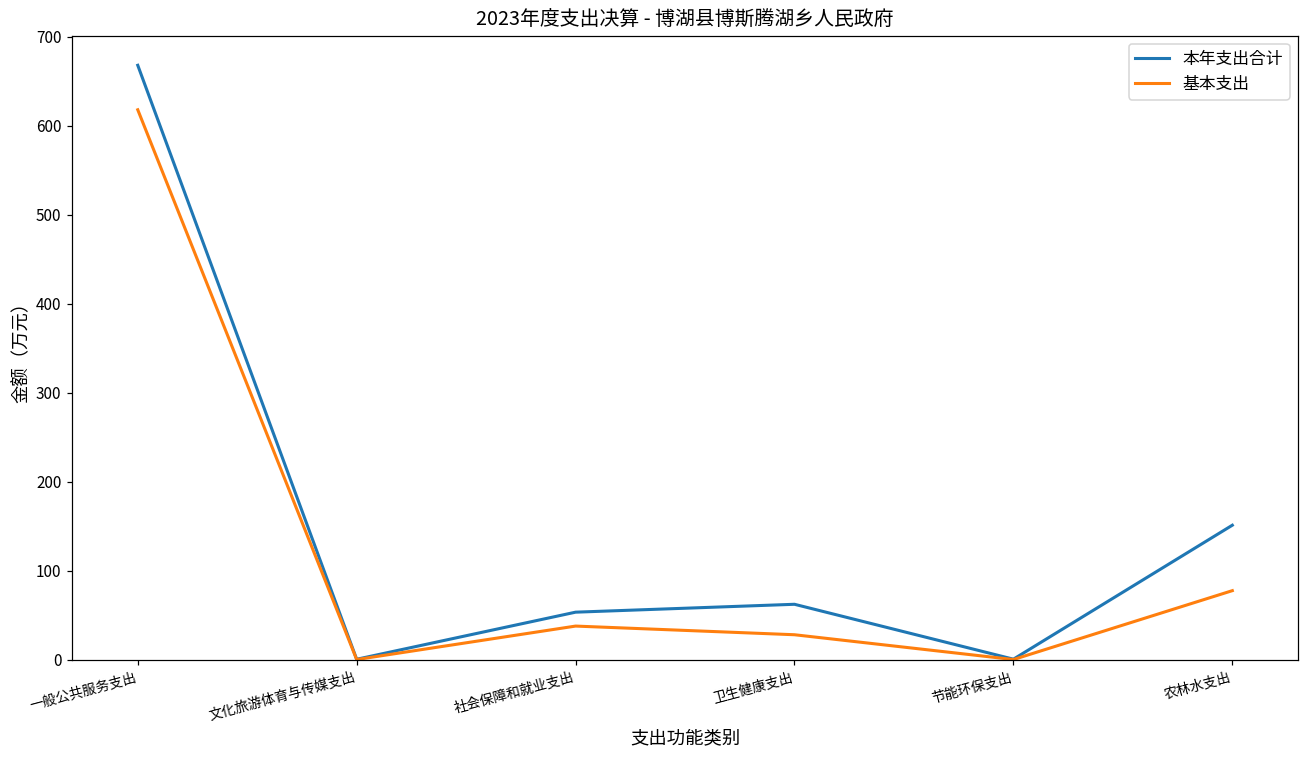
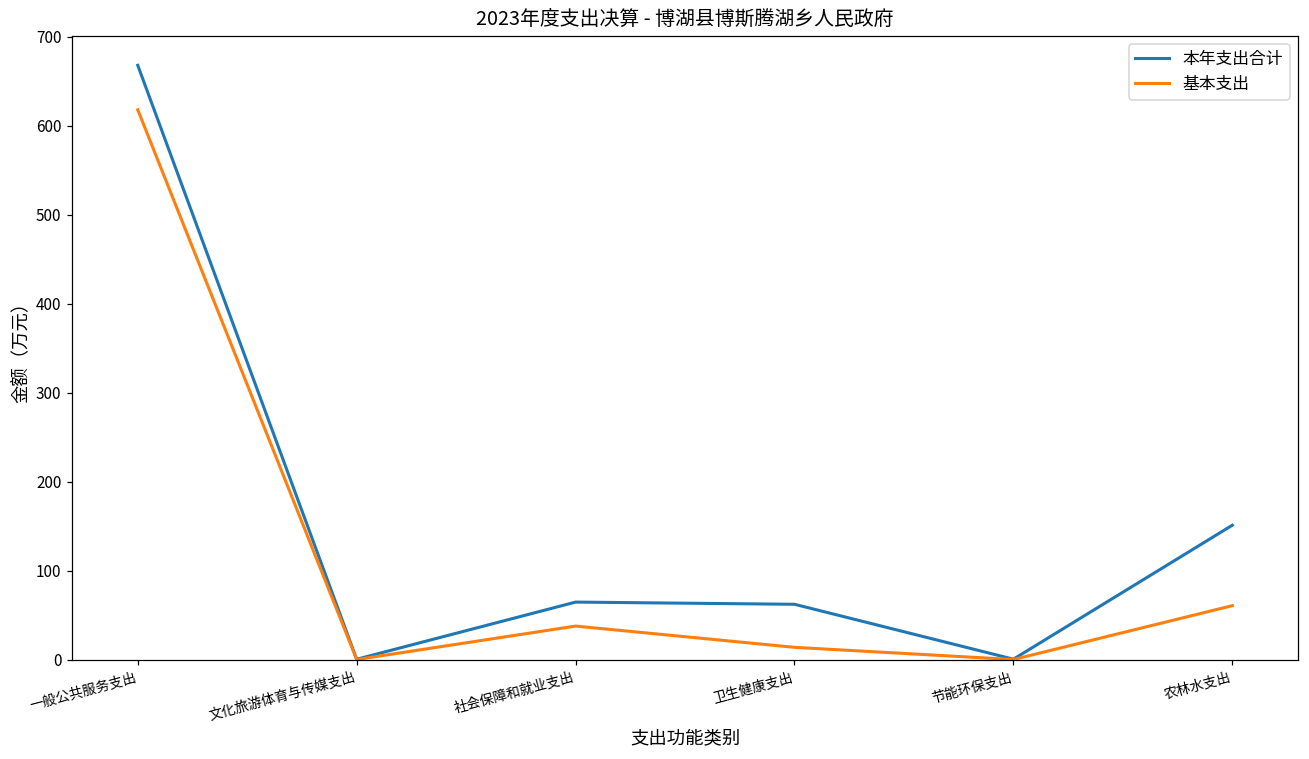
  {
    "本年支出合计": {
      "一般公共服务支出": 670,
-     "社会保障和就业支出": 50,
+     "社会保障和就业支出": 60,
      "卫生健康支出": 60,
      "农林水支出": 150
    },
    "基本支出": {
      "一般公共服务支出": 620,
      "社会保障和就业支出": 40,
-     "卫生健康支出": 30,
-     "农林水支出": 80
+     "卫生健康支出": 10,
+     "农林水支出": 60
    }
  }
